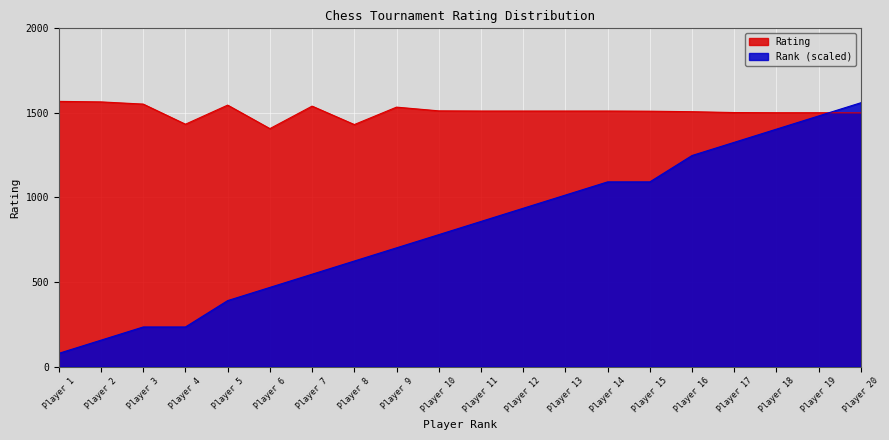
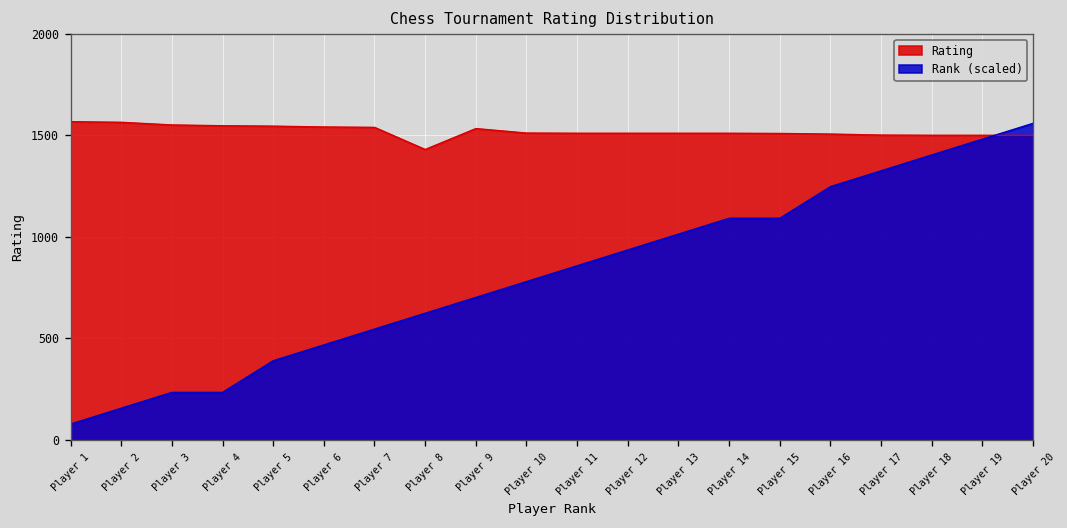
  {
    "Rating": {
      "Player 1": 1570,
      "Player 2": 1570,
      "Player 3": 1550,
-     "Player 4": 1430,
+     "Player 4": 1550,
      "Player 5": 1550,
-     "Player 6": 1410,
+     "Player 6": 1540,
      "Player 7": 1540,
      "Player 8": 1430,
      "Player 9": 1530,
      "Player 10": 1510,
      "Player 11": 1510,
      "Player 12": 1510,
      "Player 13": 1510,
      "Player 14": 1510,
      "Player 15": 1510,
      "Player 16": 1510,
      "Player 17": 1500,
      "Player 18": 1500,
      "Player 19": 1500,
      "Player 20": 1500
    },
    "Rank (scaled)": {
      "Player 1": 80,
      "Player 2": 160,
      "Player 3": 230,
      "Player 4": 230,
      "Player 5": 390,
      "Player 6": 470,
      "Player 7": 550,
      "Player 8": 620,
      "Player 9": 700,
      "Player 10": 780,
      "Player 11": 860,
      "Player 12": 940,
      "Player 13": 1010,
      "Player 14": 1090,
      "Player 15": 1090,
      "Player 16": 1250,
      "Player 17": 1330,
      "Player 18": 1400,
      "Player 19": 1480,
      "Player 20": 1560
    }
  }
